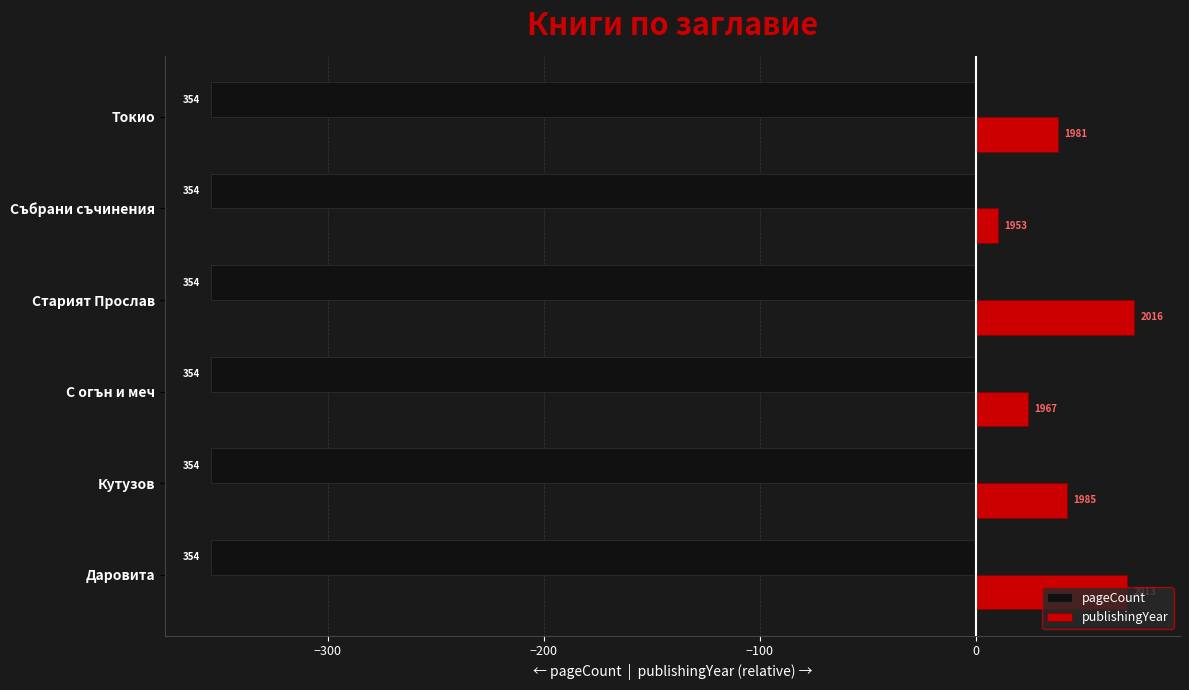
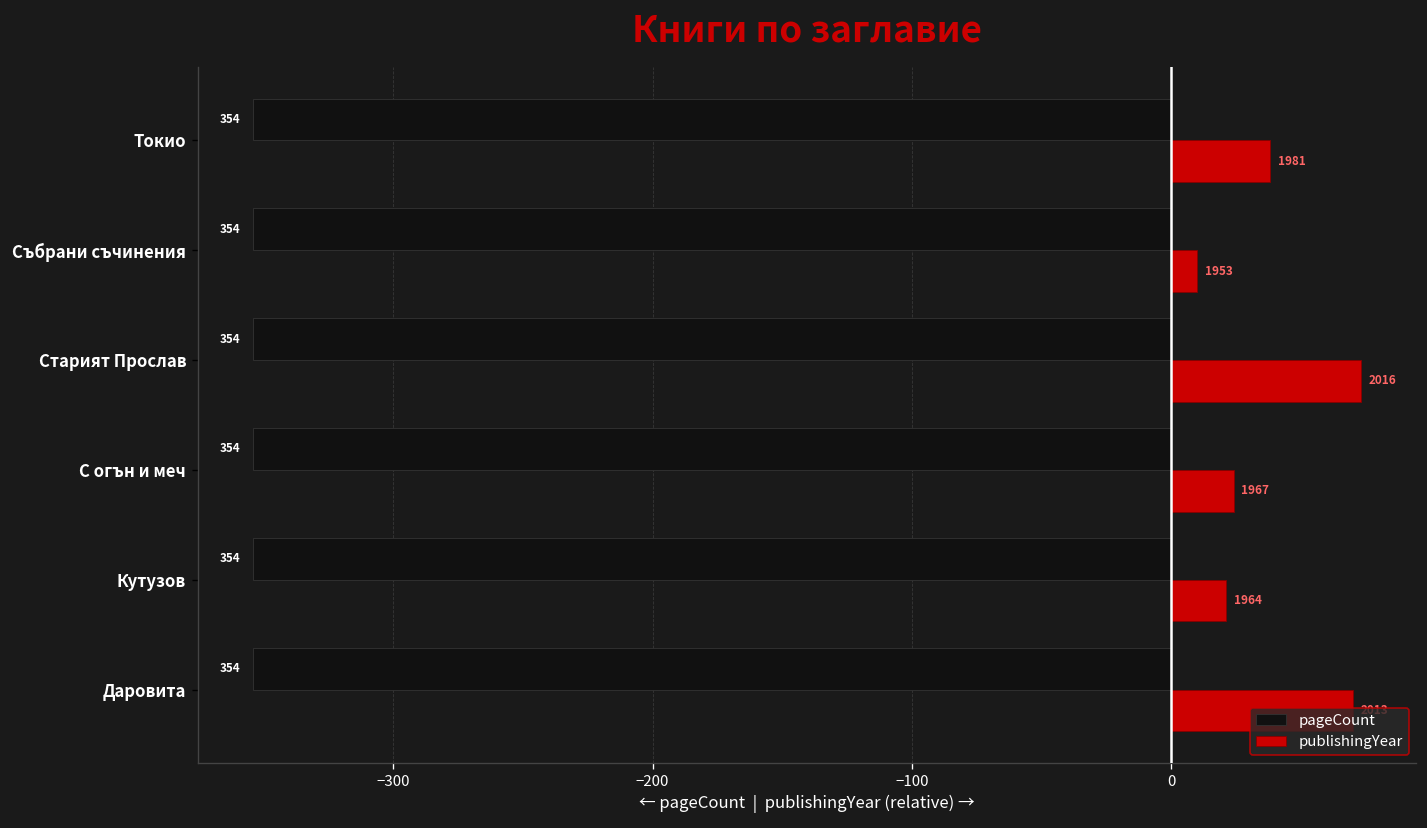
  {
    "publishingYear": {
-     "Кутузов": 1985
+     "Кутузов": 1964
    }
  }
